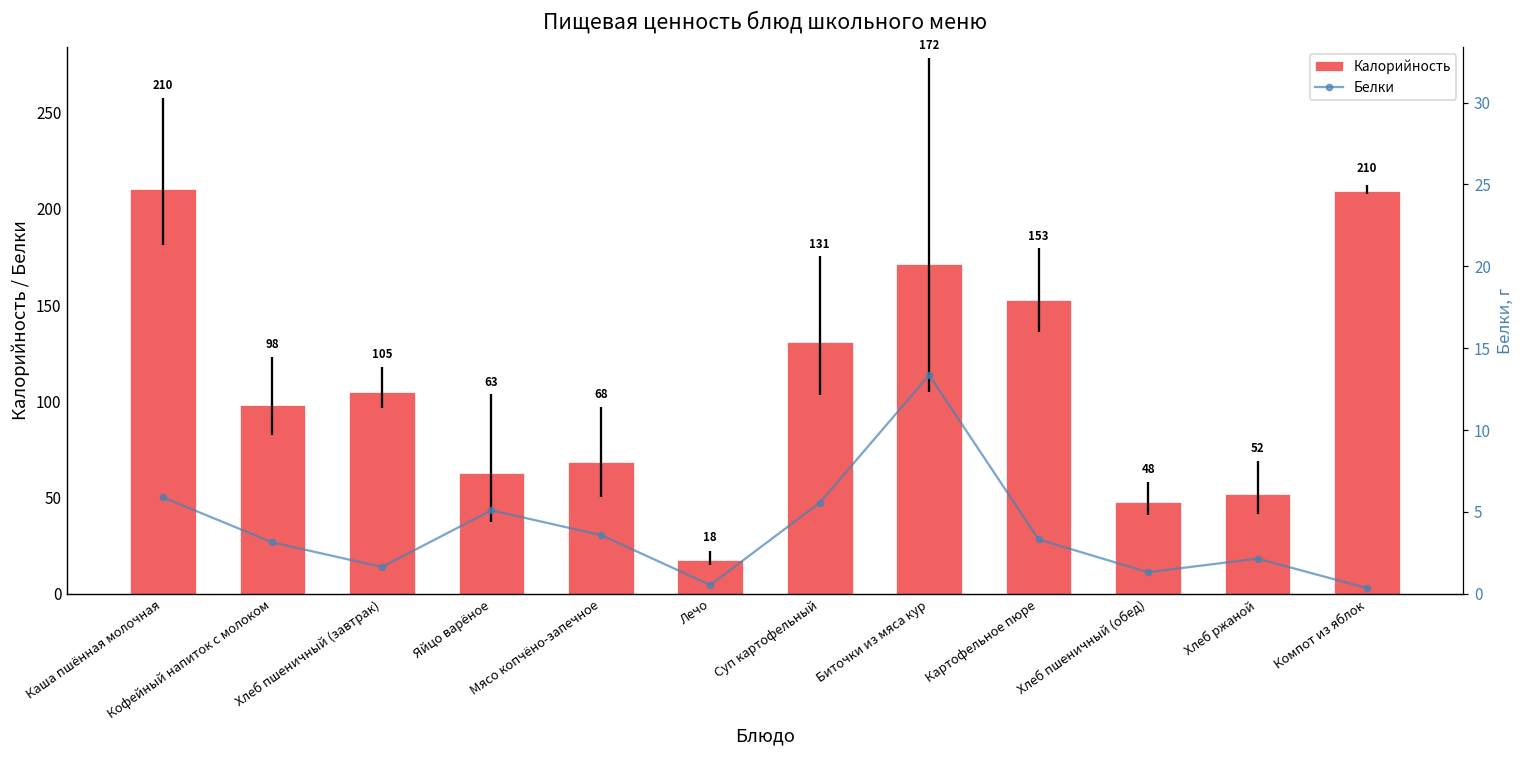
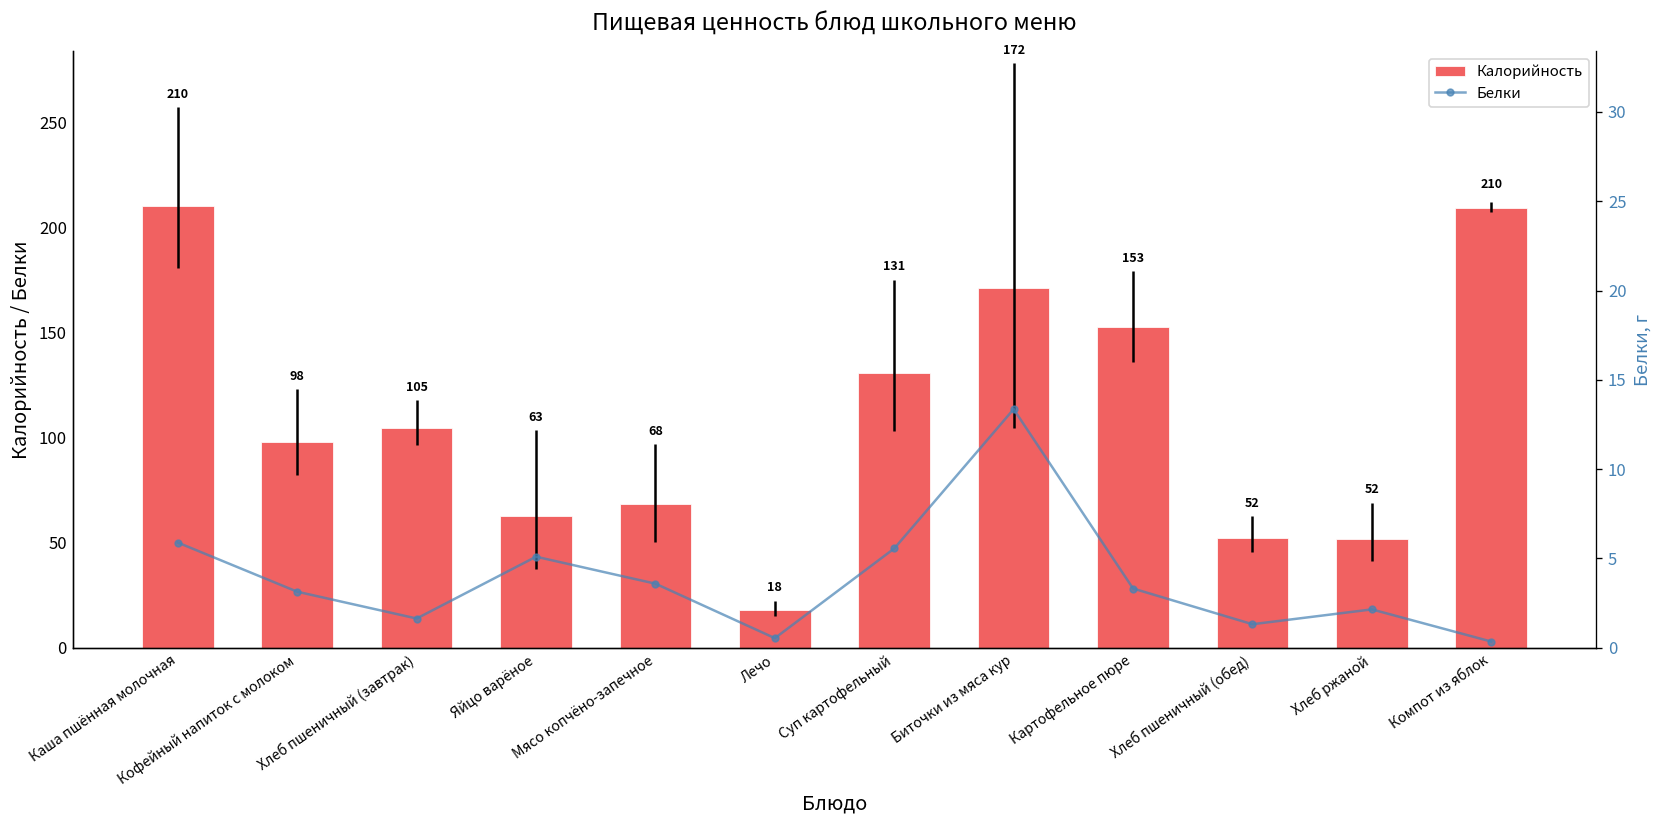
  {
    "Калорийность": {
      "Лечо": 18,
-     "Хлеб пшеничный (обед)": 48,
+     "Хлеб пшеничный (обед)": 52,
      "Компот из яблок": 210
    }
  }
